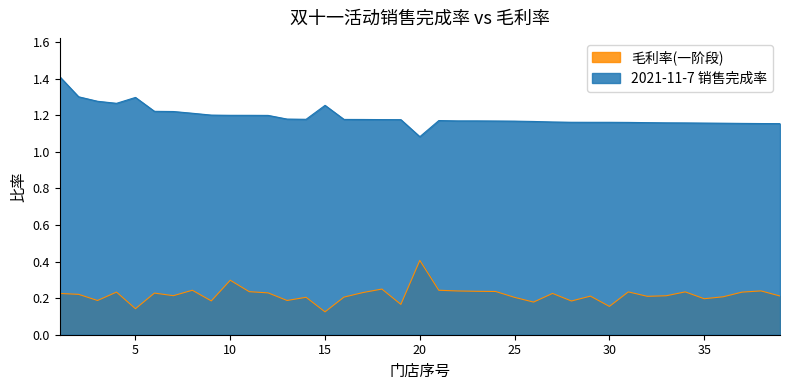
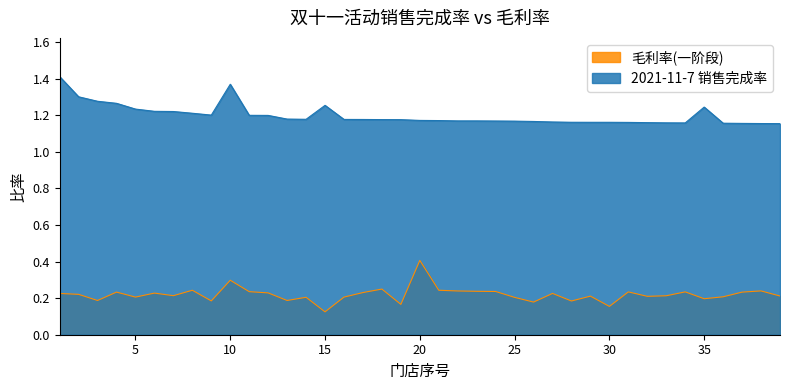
  {
    "毛利率(一阶段)": {
-     "5": 0.14,
+     "5": 0.21,
      "10": 0.30,
      "15": 0.13,
      "20": 0.41,
      "25": 0.20,
      "30": 0.15,
      "35": 0.20
    },
    "2021-11-7 销售完成率": {
-     "5": 1.30,
-     "10": 1.20,
+     "5": 1.23,
+     "10": 1.37,
      "15": 1.25,
-     "20": 1.08,
+     "20": 1.17,
      "25": 1.17,
      "30": 1.16,
-     "35": 1.16
+     "35": 1.24
    }
  }
